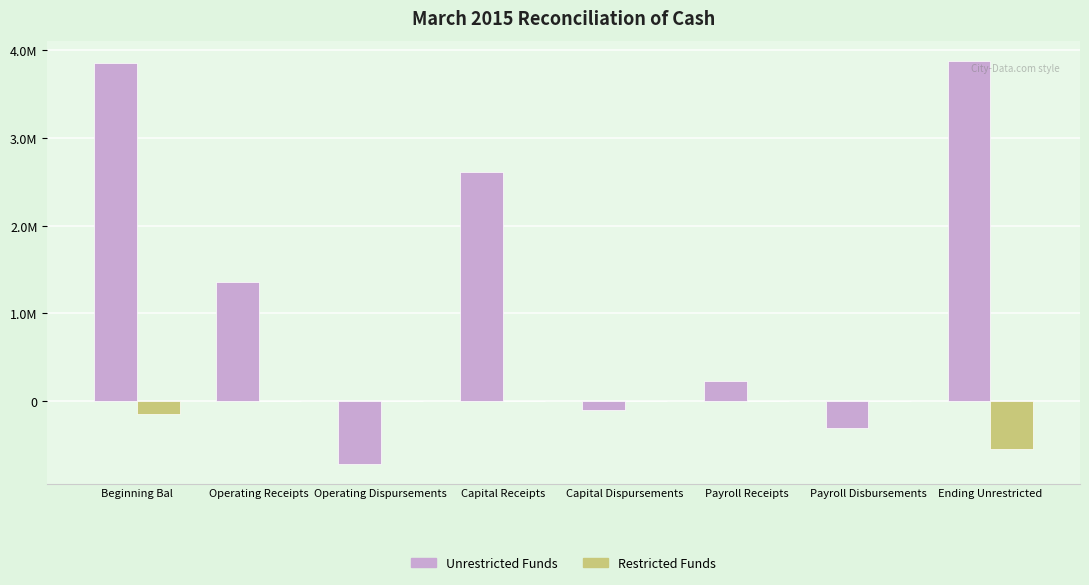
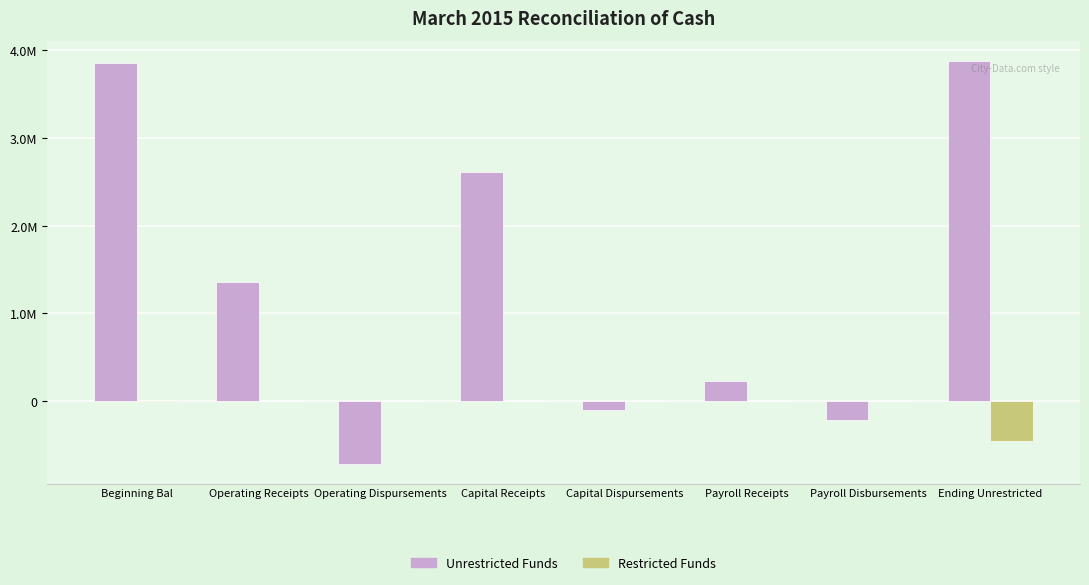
  {
    "Unrestricted Funds": {
      "Beginning Bal": 3900000,
      "Operating Receipts": 1400000,
      "Operating Dispursements": -700000,
      "Capital Receipts": 2600000,
      "Capital Dispursements": -100000,
      "Payroll Receipts": 200000,
-     "Payroll Disbursements": -300000,
+     "Payroll Disbursements": -200000,
      "Ending Unrestricted": 3900000
    },
    "Restricted Funds": {
-     "Beginning Bal": -100000,
+     "Beginning Bal": 0,
      "Operating Receipts": 0,
      "Operating Dispursements": 0,
      "Capital Receipts": 0,
      "Capital Dispursements": 0,
      "Payroll Receipts": 0,
      "Payroll Disbursements": 0,
-     "Ending Unrestricted": -500000
+     "Ending Unrestricted": -400000
    }
  }
